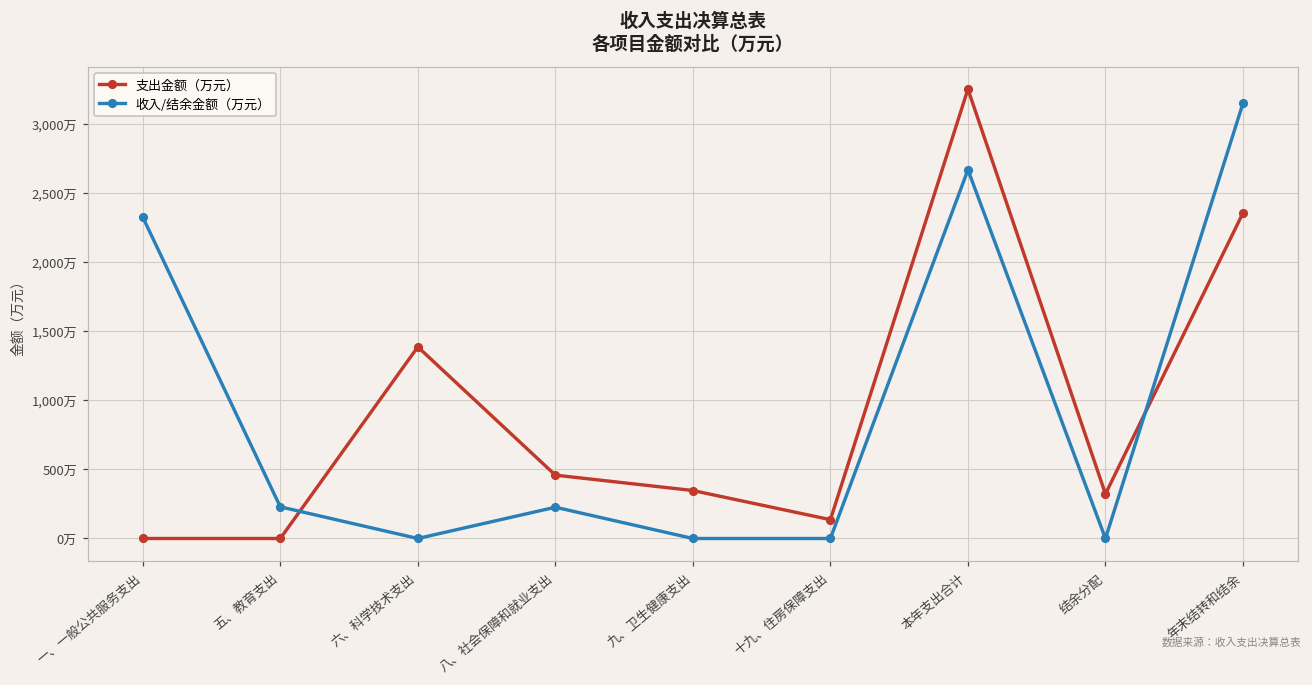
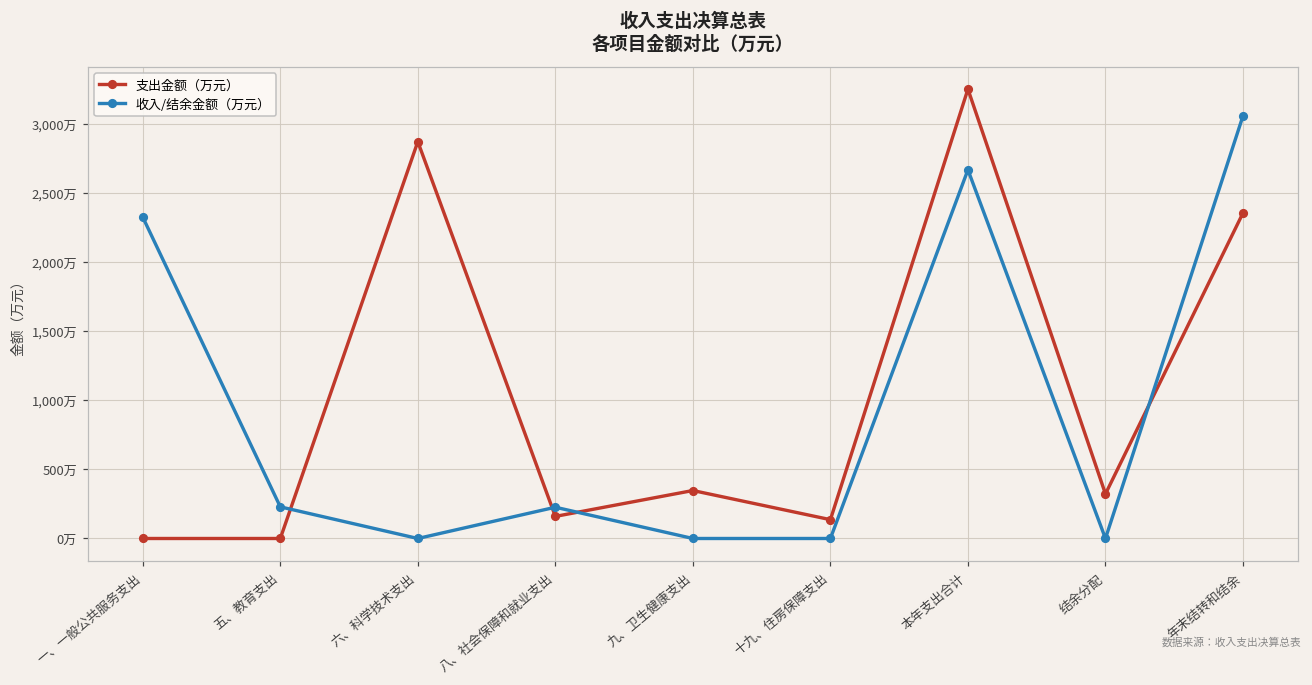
  {
    "支出金额（万元）": {
      "一、一般公共服务支出": "0万",
      "五、教育支出": "0万",
-     "六、科学技术支出": "1,390万",
-     "八、社会保障和就业支出": "460万",
+     "六、科学技术支出": "2,880万",
+     "八、社会保障和就业支出": "160万",
      "九、卫生健康支出": "350万",
      "十九、住房保障支出": "140万",
      "本年支出合计": "3,260万",
      "结余分配": "320万",
      "年末结转和结余": "2,360万"
    },
    "收入/结余金额（万元）": {
      "一、一般公共服务支出": "2,330万",
      "五、教育支出": "230万",
      "六、科学技术支出": "0万",
      "八、社会保障和就业支出": "230万",
      "九、卫生健康支出": "0万",
      "十九、住房保障支出": "0万",
      "本年支出合计": "2,670万",
      "结余分配": "0万",
-     "年末结转和结余": "3,150万"
+     "年末结转和结余": "3,060万"
    }
  }
